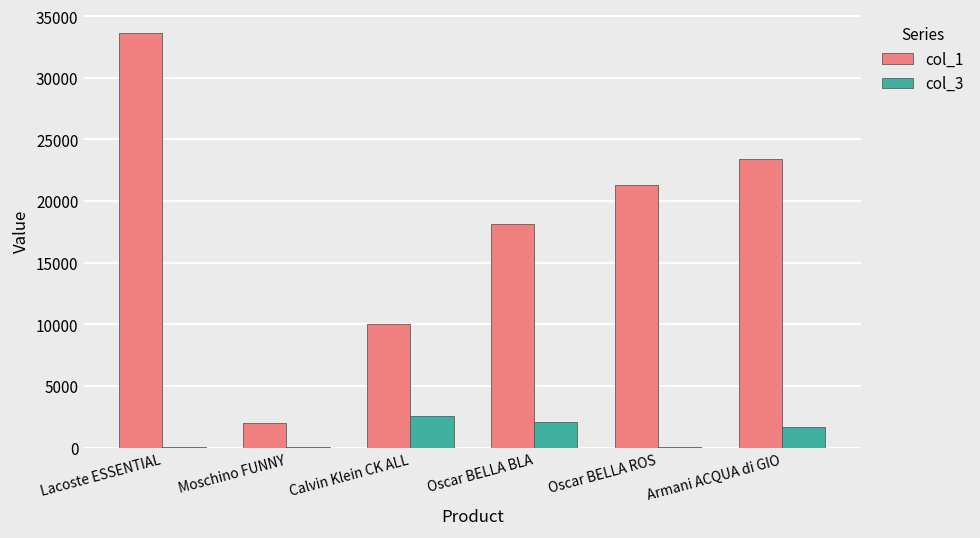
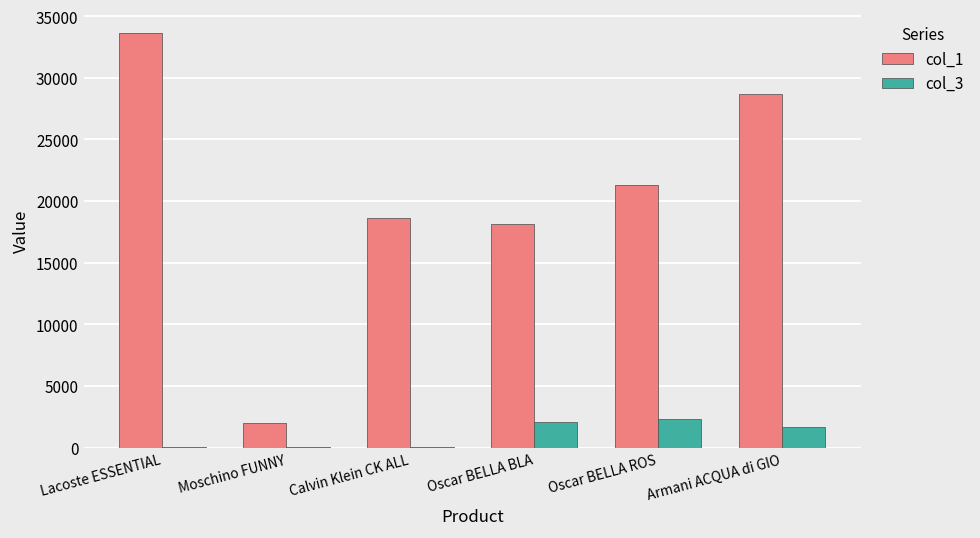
  {
    "col_1": {
      "Lacoste ESSENTIAL": 33600,
      "Moschino FUNNY": 2000,
-     "Calvin Klein CK ALL": 10000,
+     "Calvin Klein CK ALL": 18600,
      "Oscar BELLA BLA": 18100,
      "Oscar BELLA ROS": 21300,
-     "Armani ACQUA di GIO": 23400
+     "Armani ACQUA di GIO": 28700
    },
    "col_3": {
-     "Calvin Klein CK ALL": 2600,
+     "Calvin Klein CK ALL": 0,
      "Oscar BELLA BLA": 2100,
-     "Oscar BELLA ROS": 0,
+     "Oscar BELLA ROS": 2300,
      "Armani ACQUA di GIO": 1700
    }
  }
